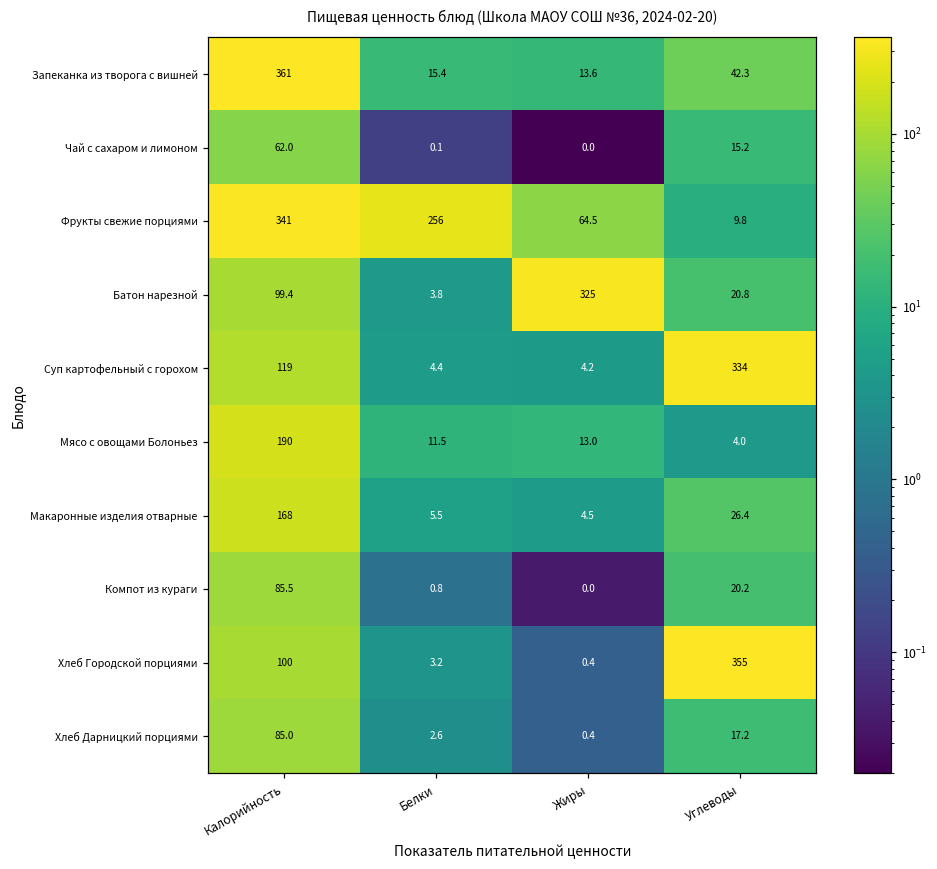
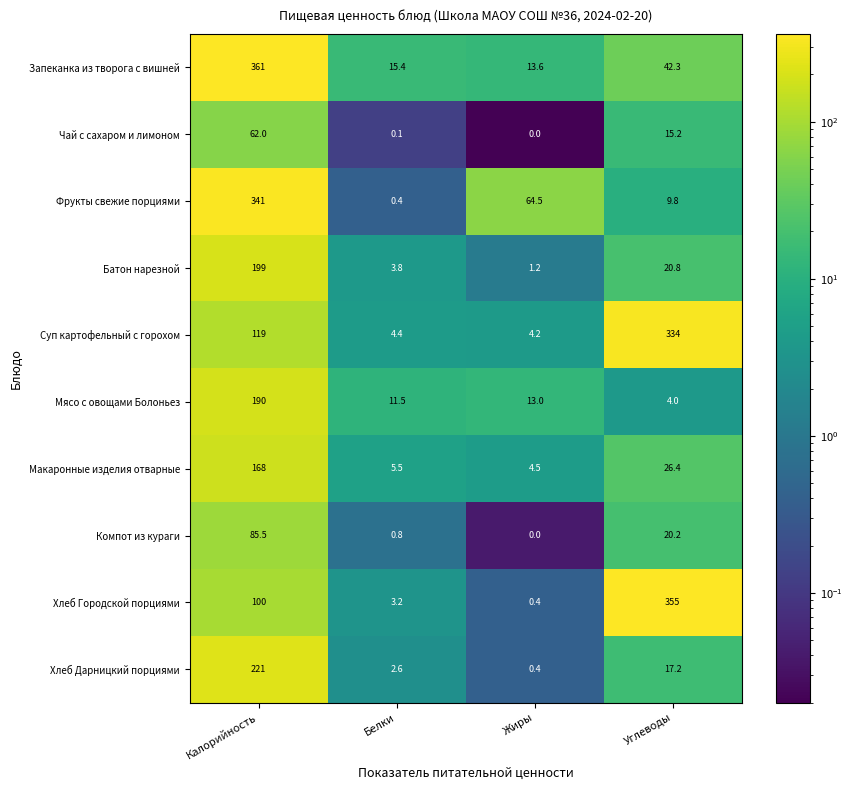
  {
    "Запеканка из творога с вишней": {
      "Калорийность": 361,
      "Белки": 15.4,
      "Жиры": 13.6,
      "Углеводы": 42.3
    },
    "Чай с сахаром и лимоном": {
      "Калорийность": 62.0,
      "Белки": 0.1,
      "Жиры": 0.0,
      "Углеводы": 15.2
    },
    "Фрукты свежие порциями": {
      "Калорийность": 341,
-     "Белки": 256,
+     "Белки": 0.4,
      "Жиры": 64.5,
      "Углеводы": 9.8
    },
    "Батон нарезной": {
-     "Калорийность": 99.4,
+     "Калорийность": 199,
      "Белки": 3.8,
-     "Жиры": 325,
+     "Жиры": 1.2,
      "Углеводы": 20.8
    },
    "Суп картофельный с горохом": {
      "Калорийность": 119,
      "Белки": 4.4,
      "Жиры": 4.2,
      "Углеводы": 334
    },
    "Мясо с овощами Болоньез": {
      "Калорийность": 190,
      "Белки": 11.5,
      "Жиры": 13.0,
      "Углеводы": 4.0
    },
    "Макаронные изделия отварные": {
      "Калорийность": 168,
      "Белки": 5.5,
      "Жиры": 4.5,
      "Углеводы": 26.4
    },
    "Компот из кураги": {
      "Калорийность": 85.5,
      "Белки": 0.8,
      "Жиры": 0.0,
      "Углеводы": 20.2
    },
    "Хлеб Городской порциями": {
      "Калорийность": 100,
      "Белки": 3.2,
      "Жиры": 0.4,
      "Углеводы": 355
    },
    "Хлеб Дарницкий порциями": {
-     "Калорийность": 85.0,
+     "Калорийность": 221,
      "Белки": 2.6,
      "Жиры": 0.4,
      "Углеводы": 17.2
    }
  }
